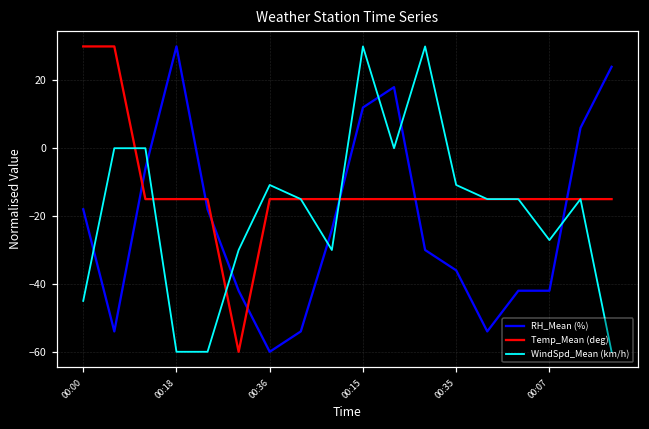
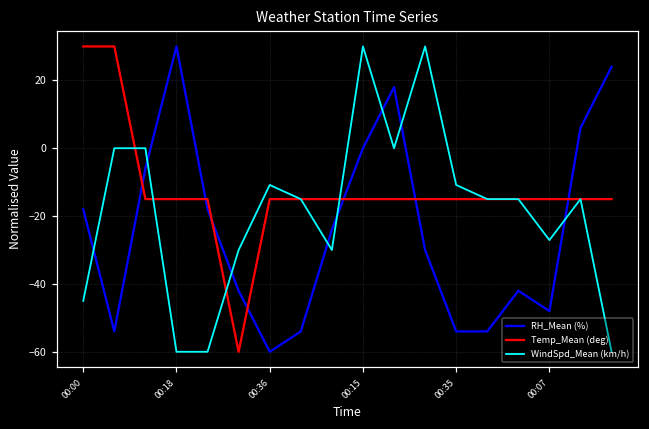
  {
    "RH_Mean (%)": {
      "00:00": -18,
      "00:18": 30,
      "00:36": -60,
-     "00:15": 12,
-     "00:35": -36,
-     "00:07": -42
+     "00:15": 0,
+     "00:35": -54,
+     "00:07": -48
    },
    "Temp_Mean (deg)": {
      "00:00": 30,
      "00:18": -15,
      "00:36": -15,
      "00:15": -15,
      "00:35": -15,
      "00:07": -15
    },
    "WindSpd_Mean (km/h)": {
      "00:00": -45,
      "00:18": -60,
      "00:36": -11,
      "00:15": 30,
      "00:35": -11,
      "00:07": -27
    }
  }
